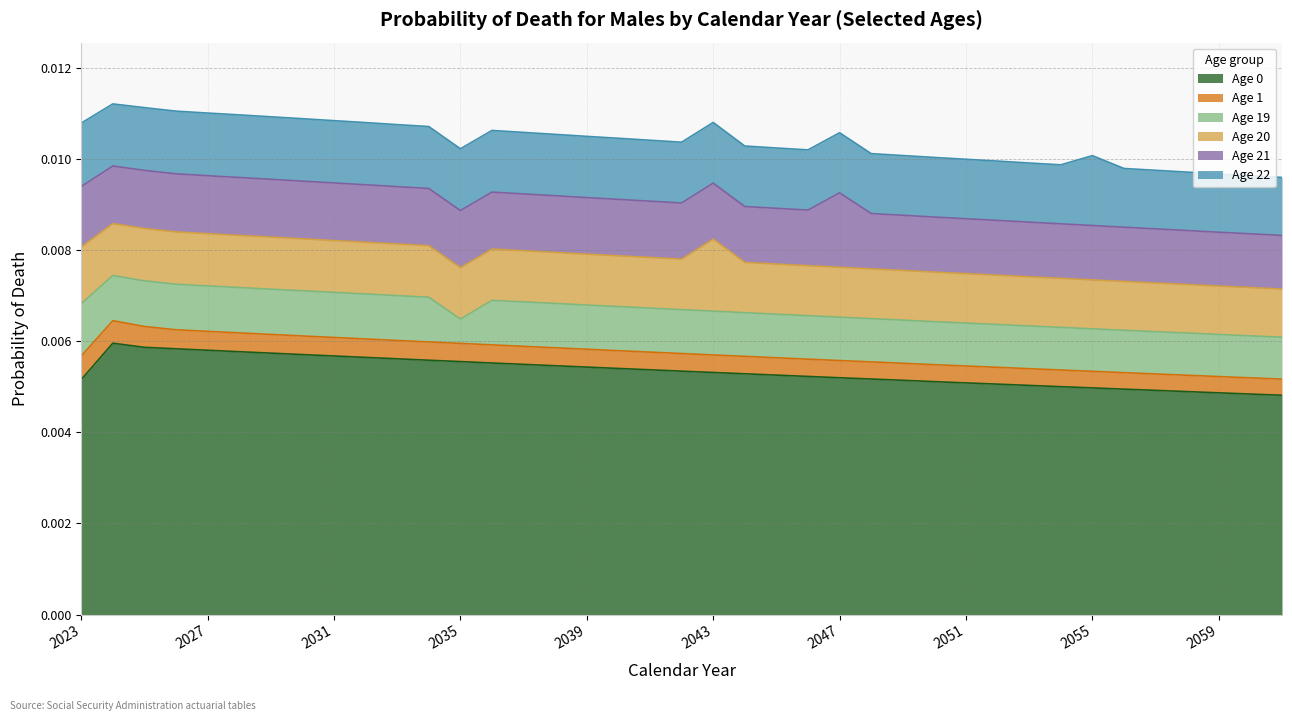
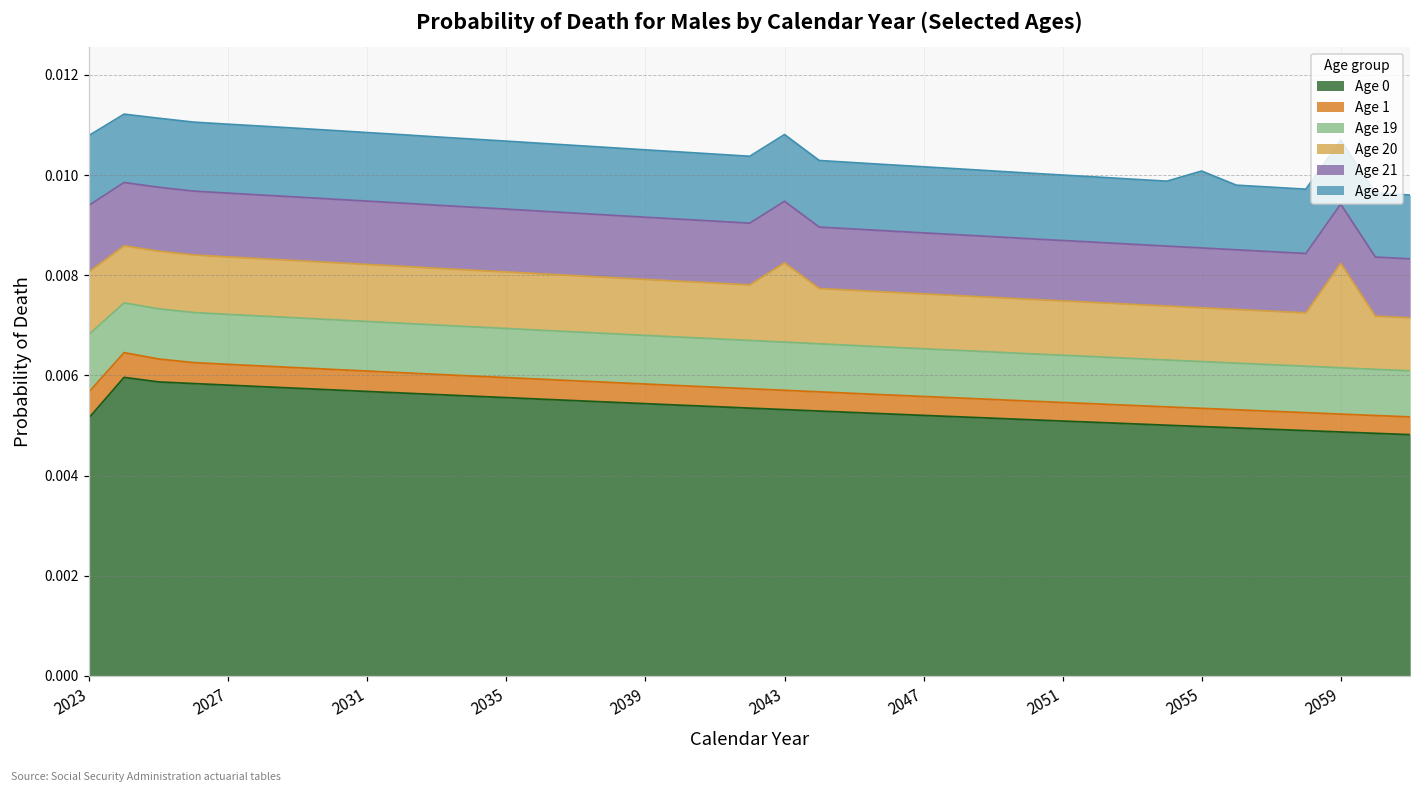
  {
    "Age 0": {
      "2023": 0.0052,
      "2027": 0.0058,
      "2031": 0.0057,
      "2035": 0.0056,
      "2039": 0.0054,
      "2043": 0.0053,
      "2047": 0.0052,
      "2051": 0.0051,
      "2055": 0.0050,
      "2059": 0.0049
    },
    "Age 1": {
      "2023": 0.0005,
      "2027": 0.0004,
      "2031": 0.0004,
      "2035": 0.0004,
      "2039": 0.0004,
      "2043": 0.0004,
      "2047": 0.0004,
      "2051": 0.0004,
      "2055": 0.0004,
      "2059": 0.0004
    },
    "Age 19": {
      "2023": 0.0011,
      "2027": 0.0010,
      "2031": 0.0010,
-     "2035": 0.0005,
+     "2035": 0.0010,
      "2039": 0.0010,
      "2043": 0.0010,
      "2047": 0.0010,
      "2051": 0.0009,
      "2055": 0.0009,
      "2059": 0.0009
    },
    "Age 20": {
      "2023": 0.0012,
      "2027": 0.0011,
      "2031": 0.0011,
      "2035": 0.0011,
      "2039": 0.0011,
      "2043": 0.0016,
      "2047": 0.0011,
      "2051": 0.0011,
      "2055": 0.0011,
-     "2059": 0.0011
+     "2059": 0.0021
    },
    "Age 21": {
      "2023": 0.0013,
      "2027": 0.0013,
      "2031": 0.0013,
      "2035": 0.0013,
      "2039": 0.0012,
      "2043": 0.0012,
-     "2047": 0.0016,
+     "2047": 0.0012,
      "2051": 0.0012,
      "2055": 0.0012
    },
    "Age 22": {
      "2023": 0.0014,
      "2027": 0.0014,
      "2031": 0.0014,
      "2035": 0.0014,
      "2039": 0.0013,
      "2043": 0.0013,
      "2047": 0.0013,
      "2051": 0.0013,
      "2055": 0.0015
    }
  }
